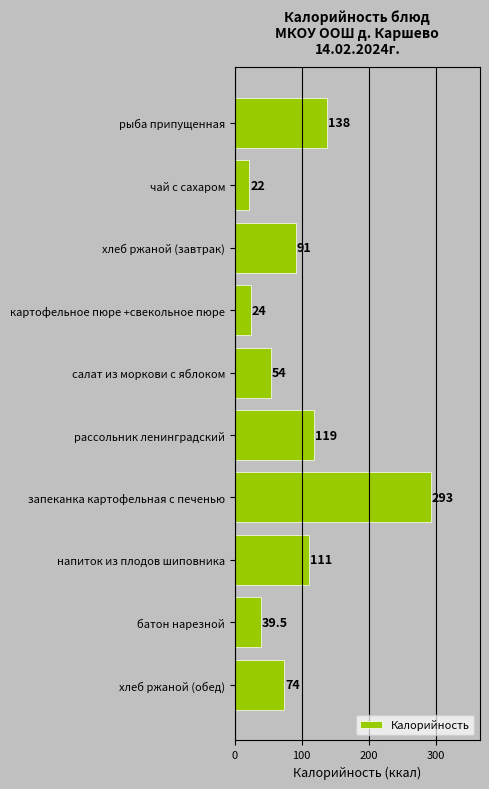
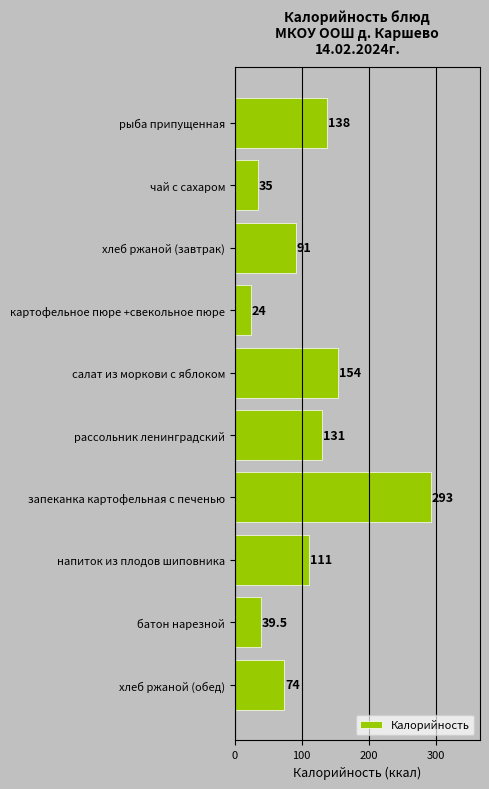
  {
    "рыба припущенная": 138,
-   "чай с сахаром": 22,
+   "чай с сахаром": 35,
    "хлеб ржаной (завтрак)": 91,
    "картофельное пюре +свекольное пюре": 24,
-   "салат из моркови с яблоком": 54,
-   "рассольник ленинградский": 119,
+   "салат из моркови с яблоком": 154,
+   "рассольник ленинградский": 131,
    "запеканка картофельная с печенью": 293,
    "напиток из плодов шиповника": 111,
    "батон нарезной": 39.5,
    "хлеб ржаной (обед)": 74
  }
